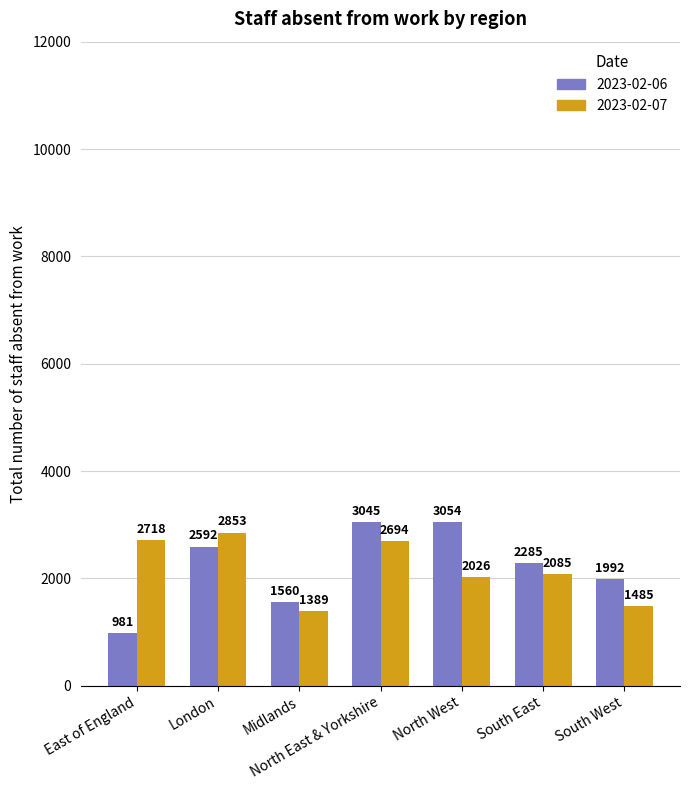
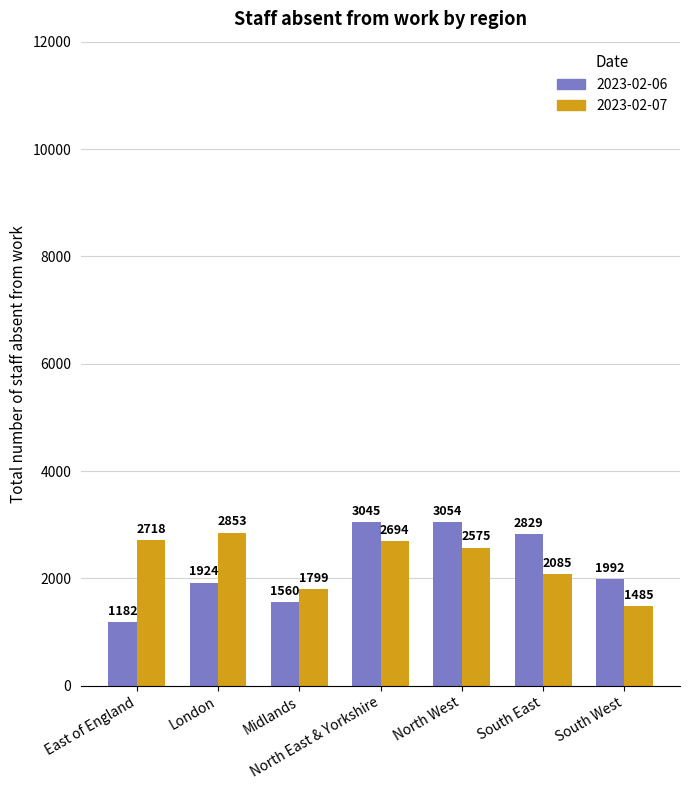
  {
    "2023-02-06": {
-     "East of England": 981,
-     "London": 2592,
+     "East of England": 1182,
+     "London": 1924,
      "Midlands": 1560,
      "North East & Yorkshire": 3045,
      "North West": 3054,
-     "South East": 2285,
+     "South East": 2829,
      "South West": 1992
    },
    "2023-02-07": {
      "East of England": 2718,
      "London": 2853,
-     "Midlands": 1389,
+     "Midlands": 1799,
      "North East & Yorkshire": 2694,
-     "North West": 2026,
+     "North West": 2575,
      "South East": 2085,
      "South West": 1485
    }
  }
